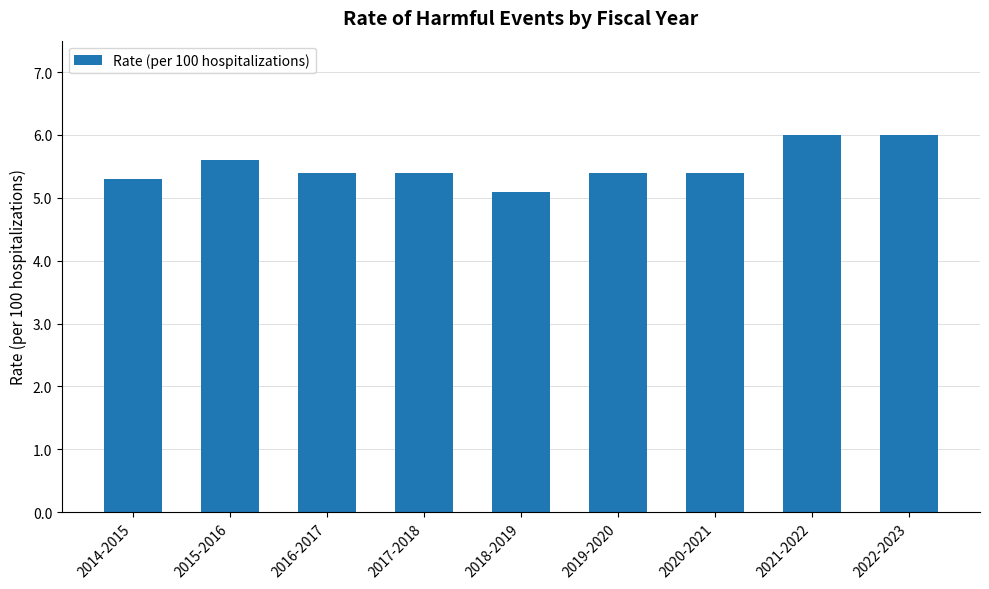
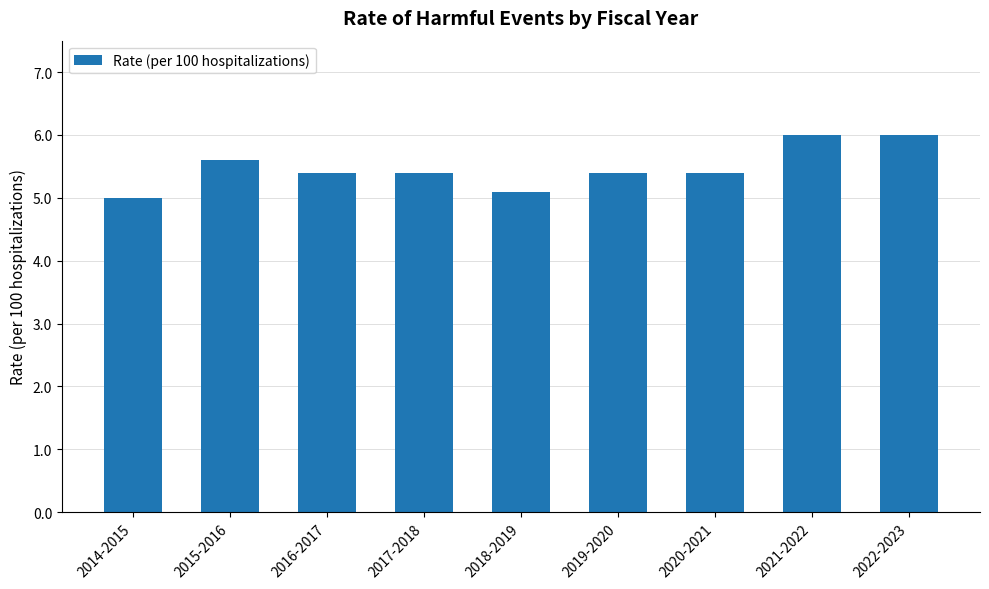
  {
-   "2014-2015": 5.3,
+   "2014-2015": 5.0,
    "2015-2016": 5.6,
    "2016-2017": 5.4,
    "2017-2018": 5.4,
    "2018-2019": 5.1,
    "2019-2020": 5.4,
    "2020-2021": 5.4,
    "2021-2022": 6.0,
    "2022-2023": 6.0
  }
